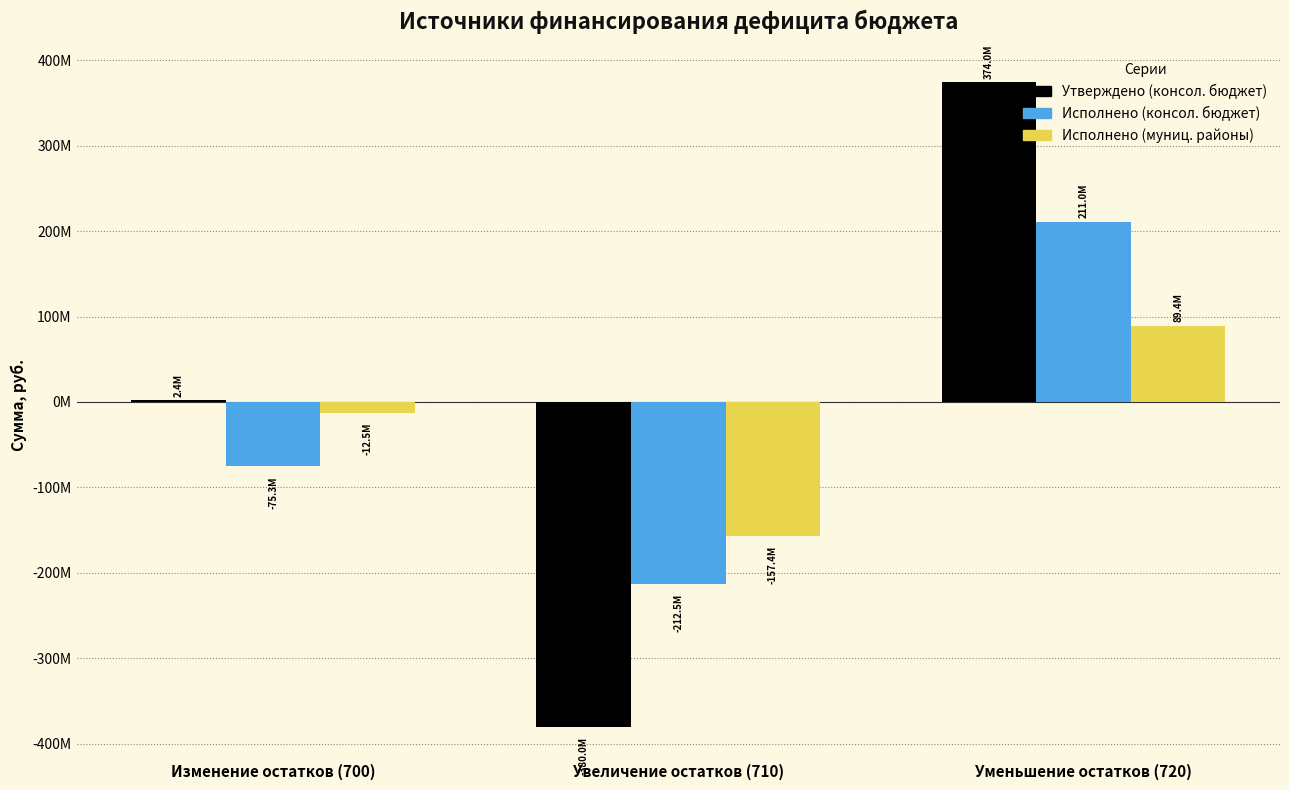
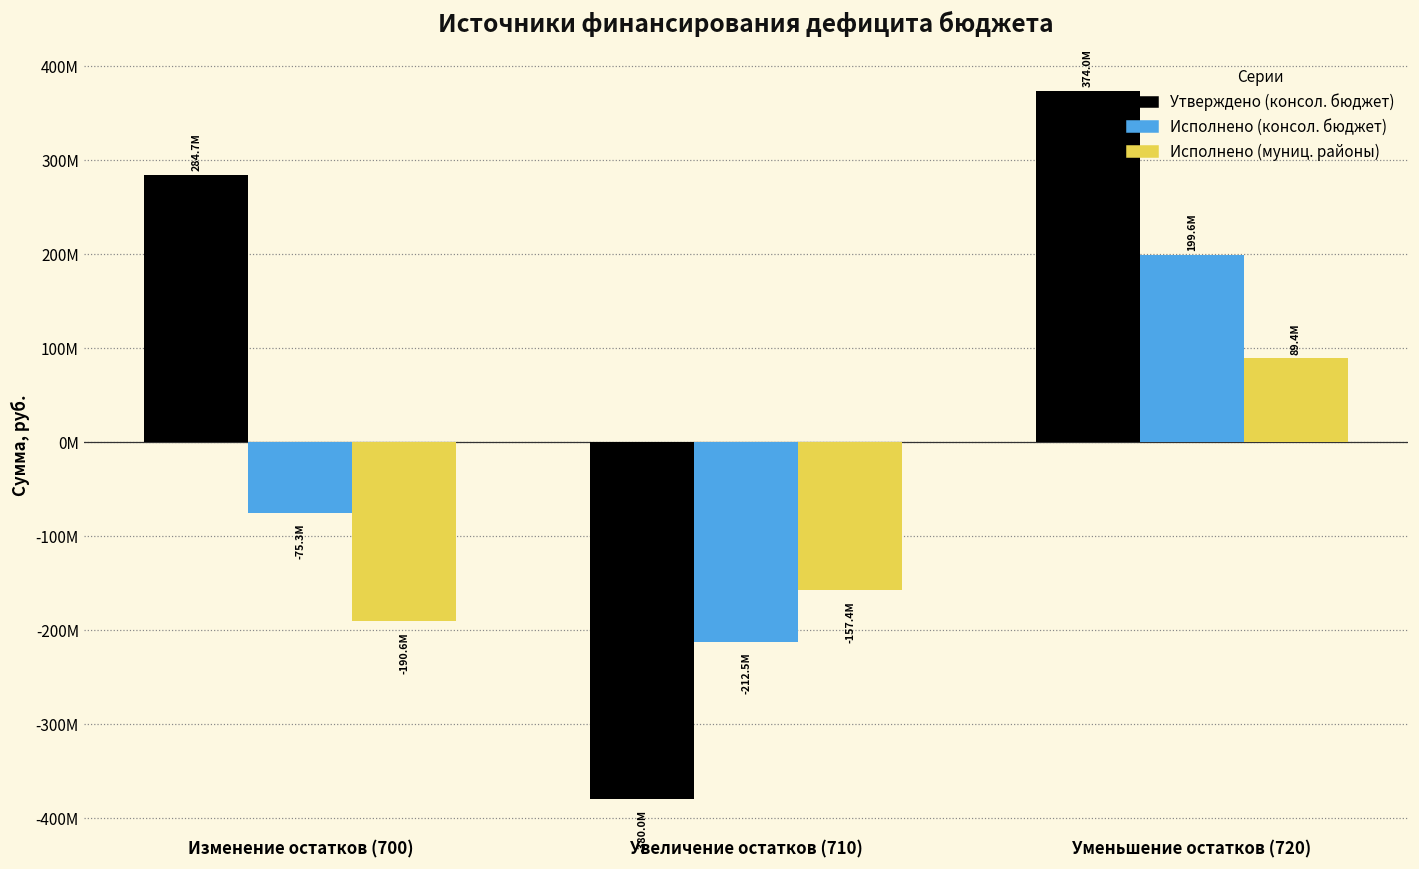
  {
    "Утверждено (консол. бюджет)": {
-     "Изменение остатков (700)": "2.4M",
+     "Изменение остатков (700)": "284.7M",
      "Увеличение остатков (710)": "-380.0M",
      "Уменьшение остатков (720)": "374.0M"
    },
    "Исполнено (консол. бюджет)": {
      "Изменение остатков (700)": "-75.3M",
      "Увеличение остатков (710)": "-212.5M",
-     "Уменьшение остатков (720)": "211.0M"
+     "Уменьшение остатков (720)": "199.6M"
    },
    "Исполнено (муниц. районы)": {
-     "Изменение остатков (700)": "-12.5M",
+     "Изменение остатков (700)": "-190.6M",
      "Увеличение остатков (710)": "-157.4M",
      "Уменьшение остатков (720)": "89.4M"
    }
  }
